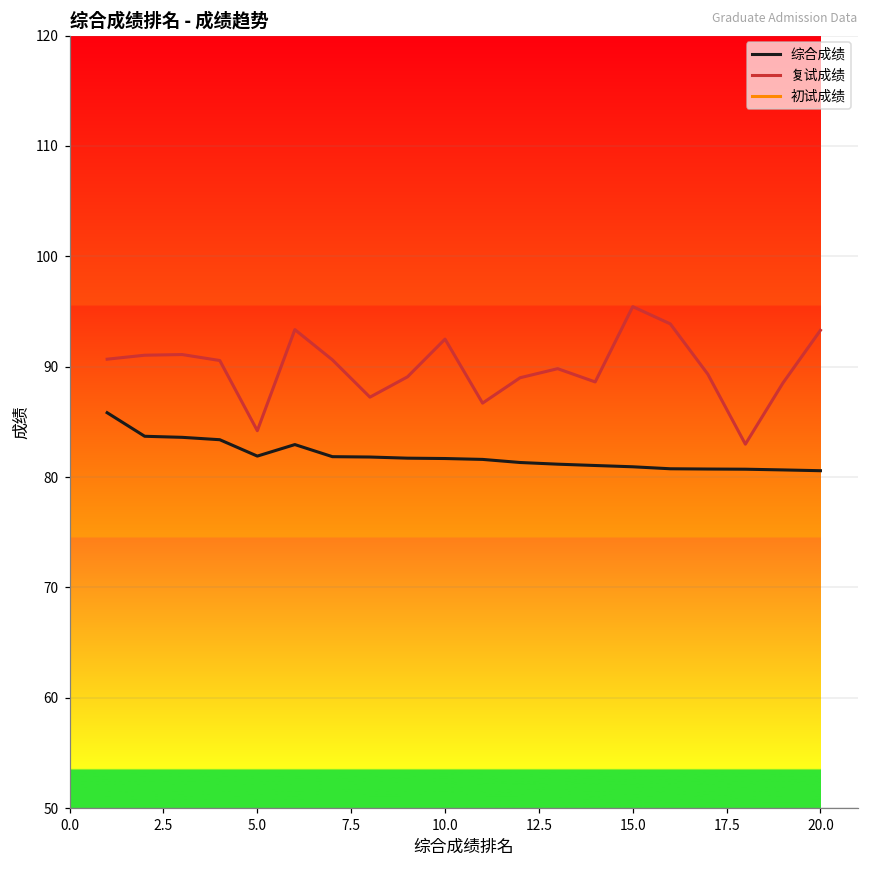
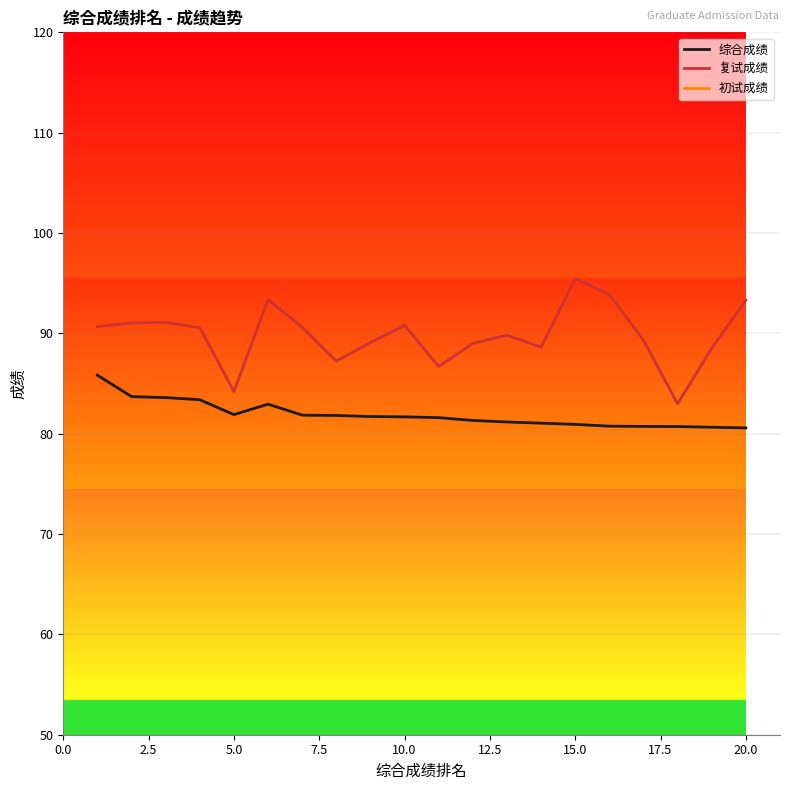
  {
    "综合成绩": {
      "5.0": 81.9,
      "10.0": 81.7,
      "15.0": 80.9,
      "20.0": 80.6
    },
    "复试成绩": {
      "5.0": 84.2,
-     "10.0": 92.5,
+     "10.0": 90.8,
      "15.0": 95.4,
      "20.0": 93.3
    }
  }
